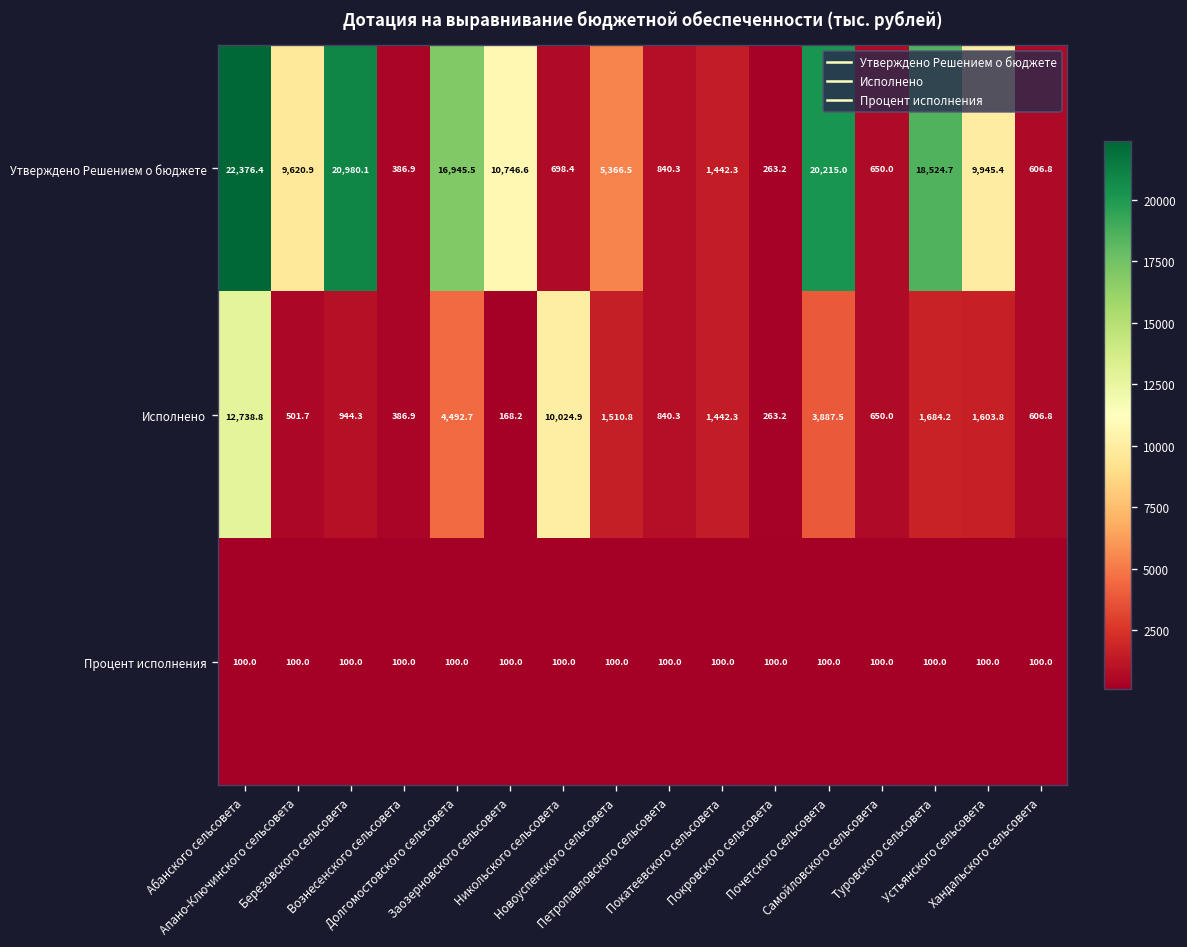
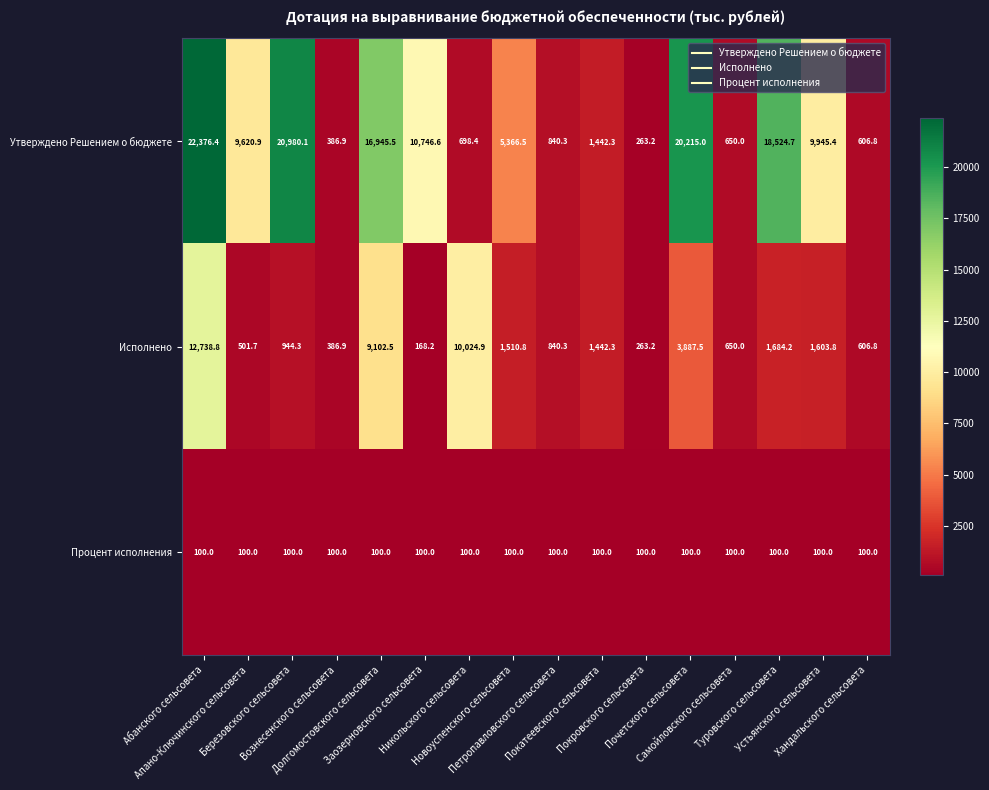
  {
    "Утверждено Решением о бюджете": {
      "Абанского сельсовета": "22,376.4",
      "Апано-Ключинского сельсовета": "9,620.9",
      "Березовского сельсовета": "20,980.1",
      "Вознесенского сельсовета": "386.9",
      "Долгомостовского сельсовета": "16,945.5",
      "Заозерновского сельсовета": "10,746.6",
      "Никольского сельсовета": "698.4",
      "Новоуспенского сельсовета": "5,366.5",
      "Петропавловского сельсовета": "840.3",
      "Покатеевского сельсовета": "1,442.3",
      "Покровского сельсовета": "263.2",
      "Почетского сельсовета": "20,215.0",
      "Самойловского сельсовета": "650.0",
      "Туровского сельсовета": "18,524.7",
      "Устьянского сельсовета": "9,945.4",
      "Хандальского сельсовета": "606.8"
    },
    "Исполнено": {
      "Абанского сельсовета": "12,738.8",
      "Апано-Ключинского сельсовета": "501.7",
      "Березовского сельсовета": "944.3",
      "Вознесенского сельсовета": "386.9",
-     "Долгомостовского сельсовета": "4,492.7",
+     "Долгомостовского сельсовета": "9,102.5",
      "Заозерновского сельсовета": "168.2",
      "Никольского сельсовета": "10,024.9",
      "Новоуспенского сельсовета": "1,510.8",
      "Петропавловского сельсовета": "840.3",
      "Покатеевского сельсовета": "1,442.3",
      "Покровского сельсовета": "263.2",
      "Почетского сельсовета": "3,887.5",
      "Самойловского сельсовета": "650.0",
      "Туровского сельсовета": "1,684.2",
      "Устьянского сельсовета": "1,603.8",
      "Хандальского сельсовета": "606.8"
    },
    "Процент исполнения": {
      "Абанского сельсовета": "100.0",
      "Апано-Ключинского сельсовета": "100.0",
      "Березовского сельсовета": "100.0",
      "Вознесенского сельсовета": "100.0",
      "Долгомостовского сельсовета": "100.0",
      "Заозерновского сельсовета": "100.0",
      "Никольского сельсовета": "100.0",
      "Новоуспенского сельсовета": "100.0",
      "Петропавловского сельсовета": "100.0",
      "Покатеевского сельсовета": "100.0",
      "Покровского сельсовета": "100.0",
      "Почетского сельсовета": "100.0",
      "Самойловского сельсовета": "100.0",
      "Туровского сельсовета": "100.0",
      "Устьянского сельсовета": "100.0",
      "Хандальского сельсовета": "100.0"
    }
  }
